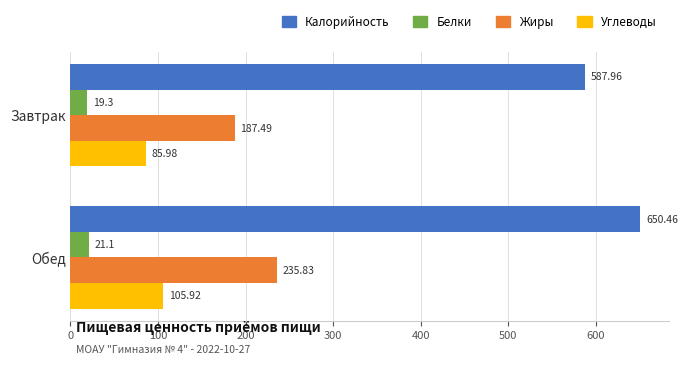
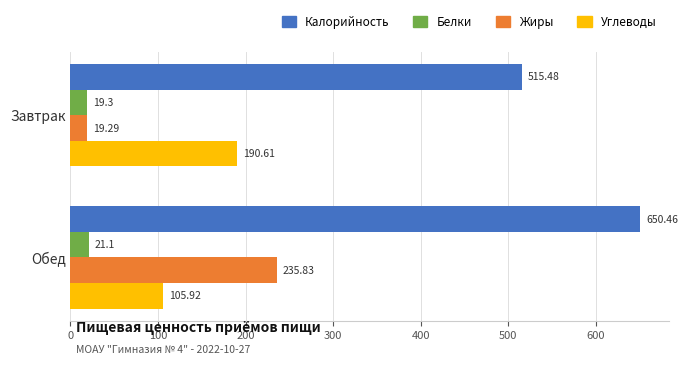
  {
    "Калорийность": {
-     "Завтрак": 587.96,
+     "Завтрак": 515.48,
      "Обед": 650.46
    },
    "Белки": {
      "Завтрак": 19.3,
      "Обед": 21.1
    },
    "Жиры": {
-     "Завтрак": 187.49,
+     "Завтрак": 19.29,
      "Обед": 235.83
    },
    "Углеводы": {
-     "Завтрак": 85.98,
+     "Завтрак": 190.61,
      "Обед": 105.92
    }
  }
